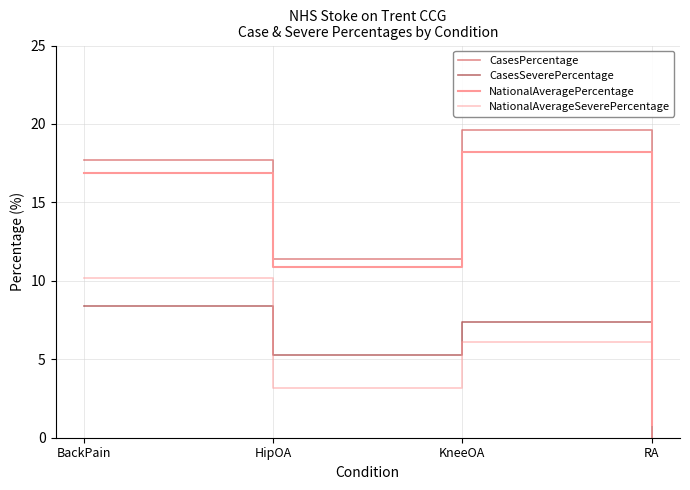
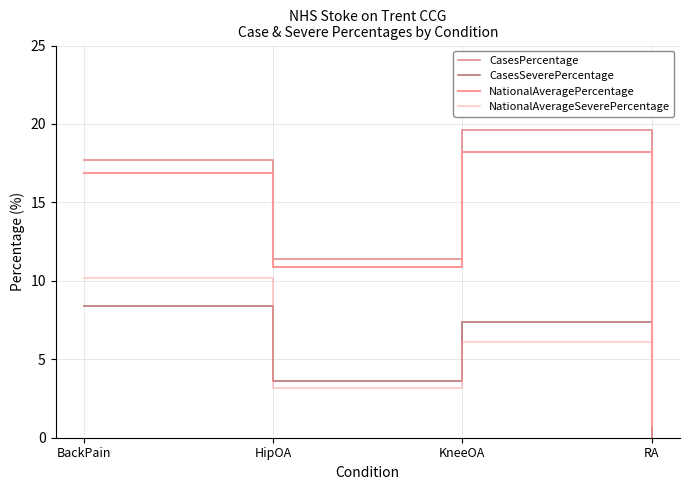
  {
    "CasesSeverePercentage": {
      "BackPain": 8.4,
-     "HipOA": 5.3,
+     "HipOA": 3.6,
      "KneeOA": 7.4
    }
  }
